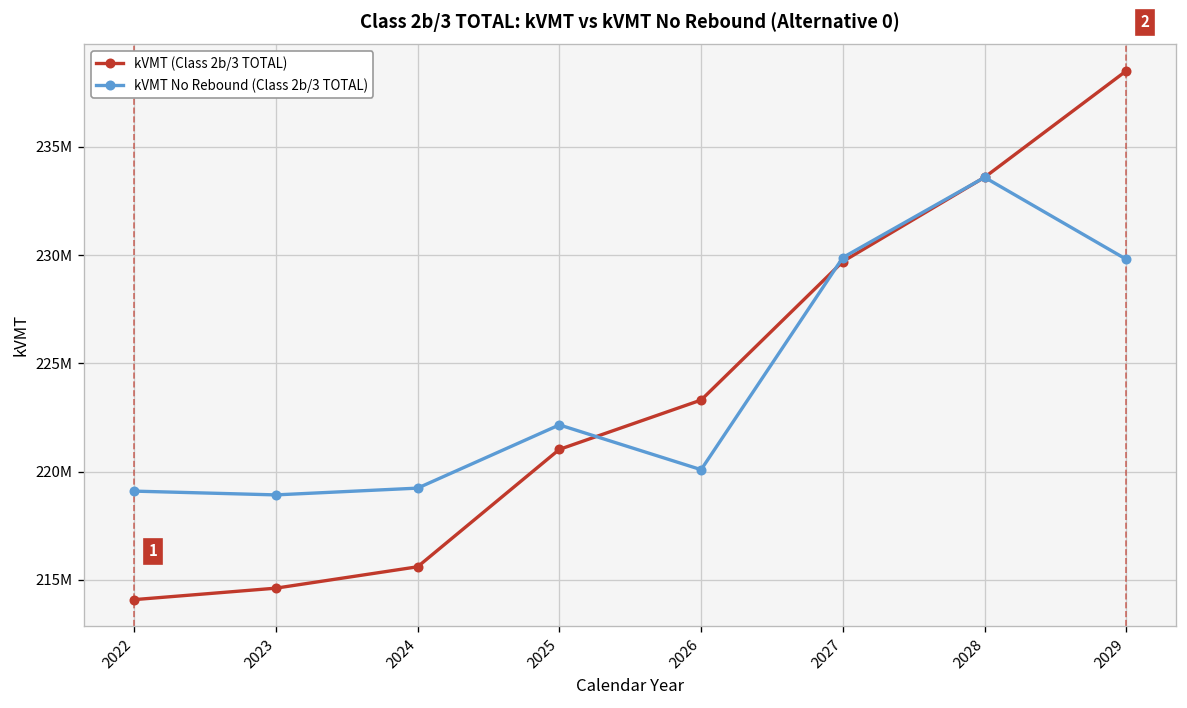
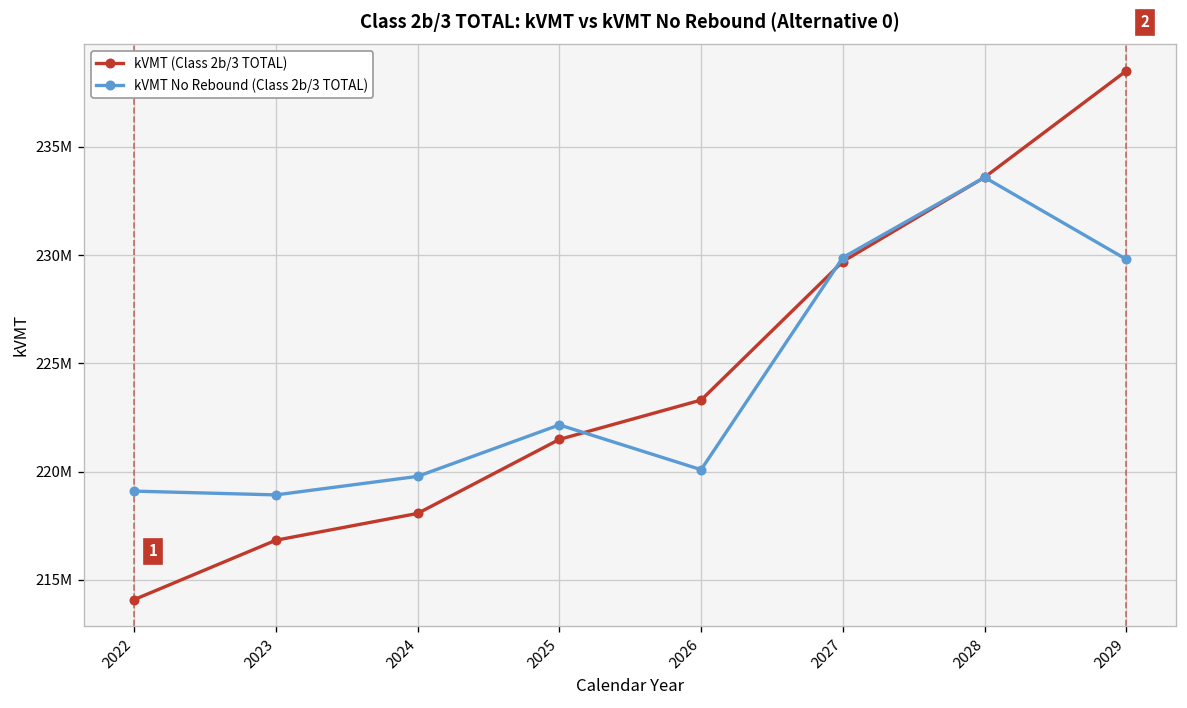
  {
    "kVMT (Class 2b/3 TOTAL)": {
      "2022": 214100000,
-     "2023": 214600000,
-     "2024": 215600000,
-     "2025": 221000000,
+     "2023": 216800000,
+     "2024": 218100000,
+     "2025": 221500000,
      "2026": 223300000,
      "2027": 229700000,
      "2029": 238500000
    },
    "kVMT No Rebound (Class 2b/3 TOTAL)": {
      "2022": 219100000,
      "2023": 218900000,
-     "2024": 219200000,
+     "2024": 219800000,
      "2025": 222200000,
      "2026": 220100000,
      "2027": 229900000,
      "2029": 229800000
    }
  }
